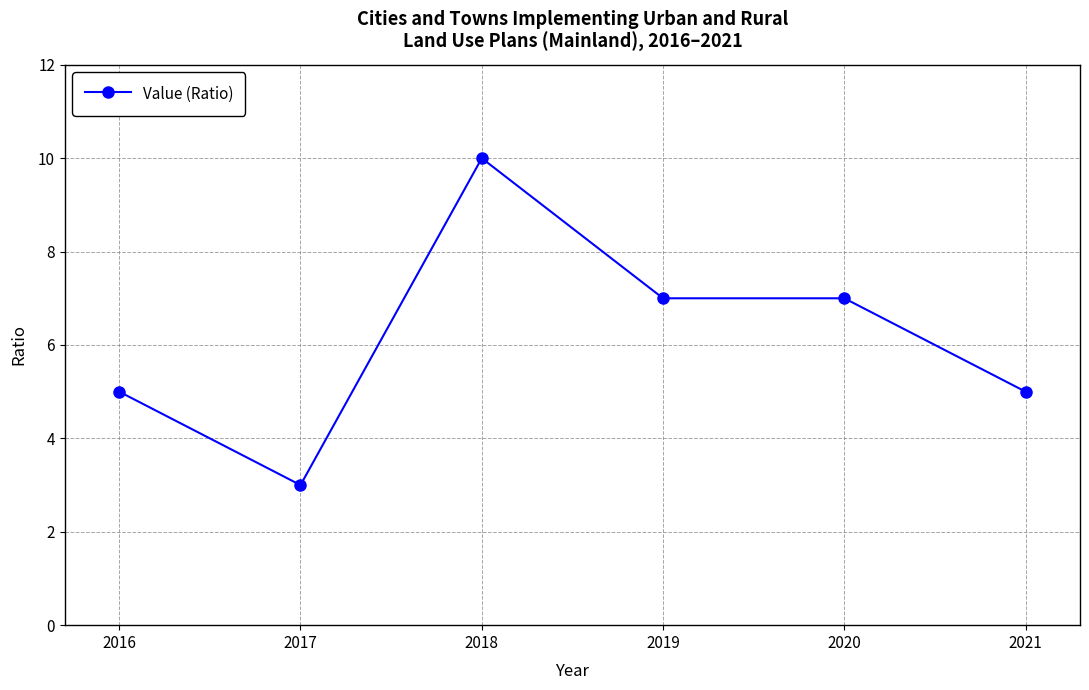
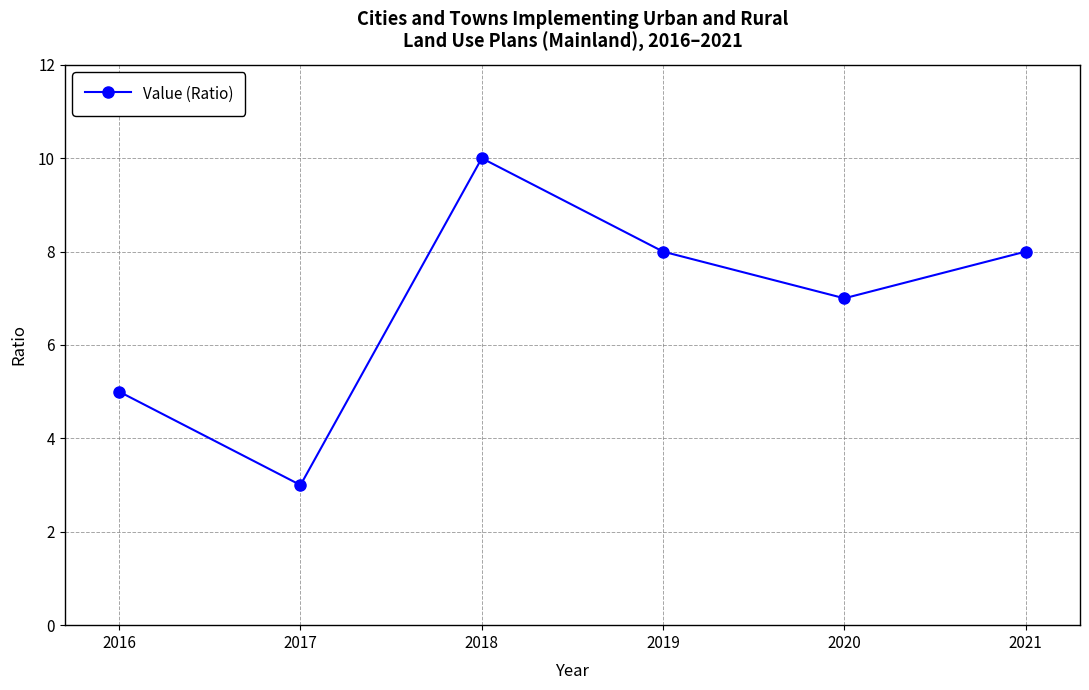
  {
    "2016": 5,
    "2017": 3,
    "2018": 10,
-   "2019": 7,
+   "2019": 8,
    "2020": 7,
-   "2021": 5
+   "2021": 8
  }
